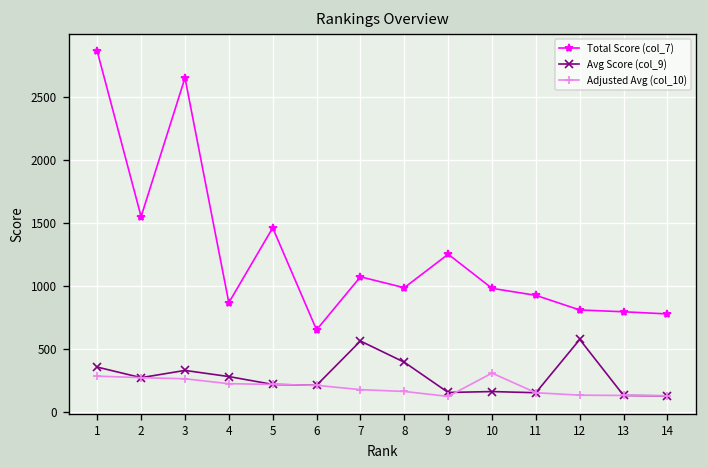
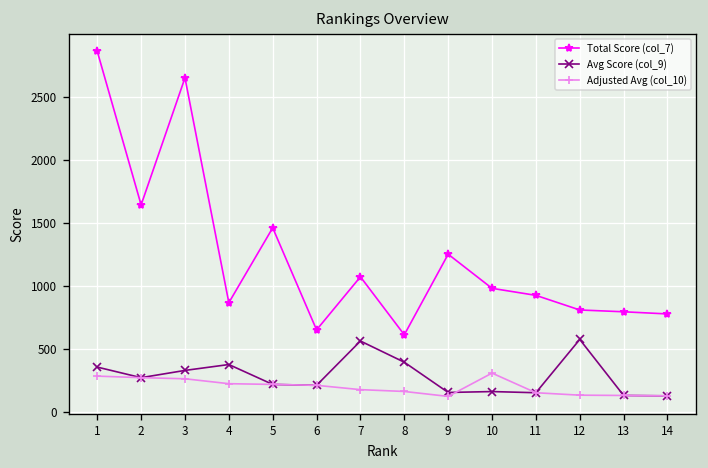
  {
    "Total Score (col_7)": {
      "1": 2860,
-     "2": 1550,
+     "2": 1640,
      "3": 2650,
      "4": 870,
      "5": 1460,
      "6": 650,
      "7": 1070,
-     "8": 990,
+     "8": 610,
      "9": 1250,
      "10": 980,
      "11": 930,
      "12": 810,
      "13": 800,
      "14": 780
    },
    "Avg Score (col_9)": {
      "1": 360,
      "3": 330,
-     "4": 280,
+     "4": 380,
      "7": 560,
      "8": 400,
      "9": 160,
      "10": 160,
      "12": 580
    },
    "Adjusted Avg (col_10)": {
      "1": 290,
      "3": 270,
      "4": 230,
      "7": 180,
      "8": 160,
      "9": 130,
      "10": 310,
      "12": 140
    }
  }
